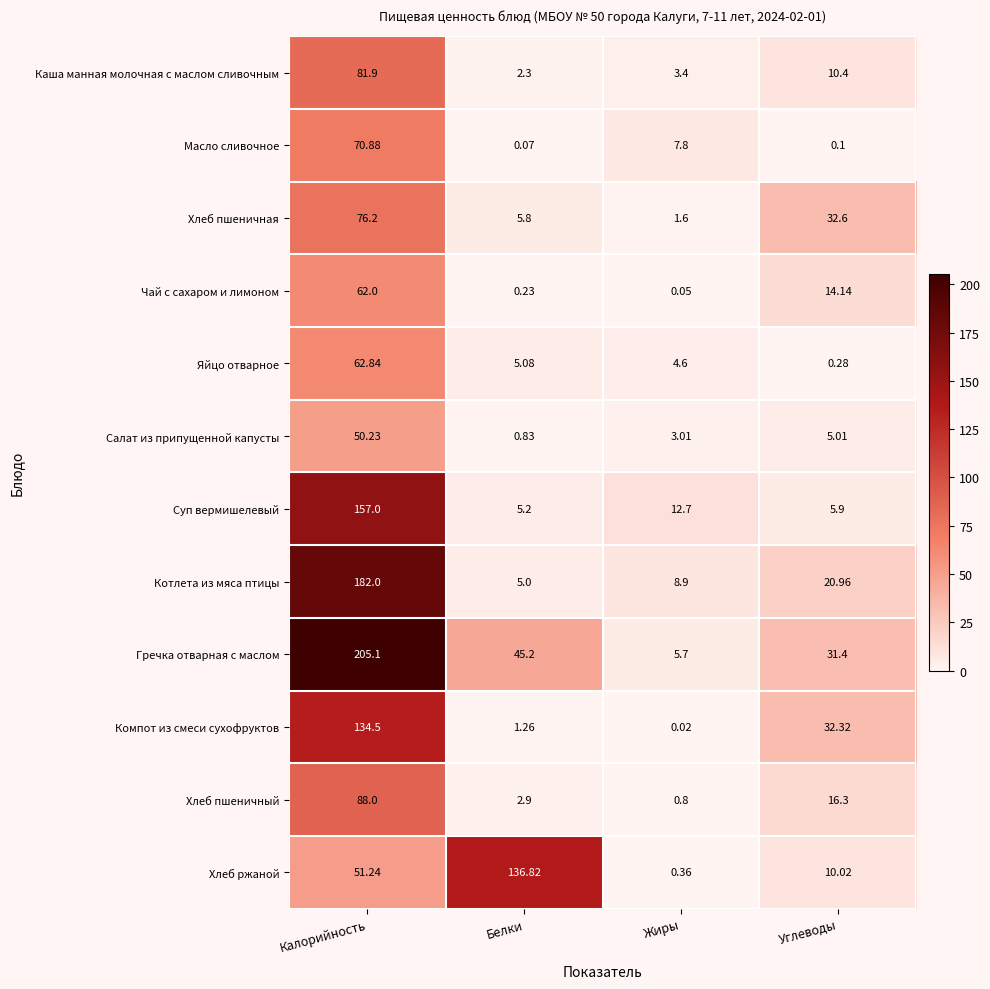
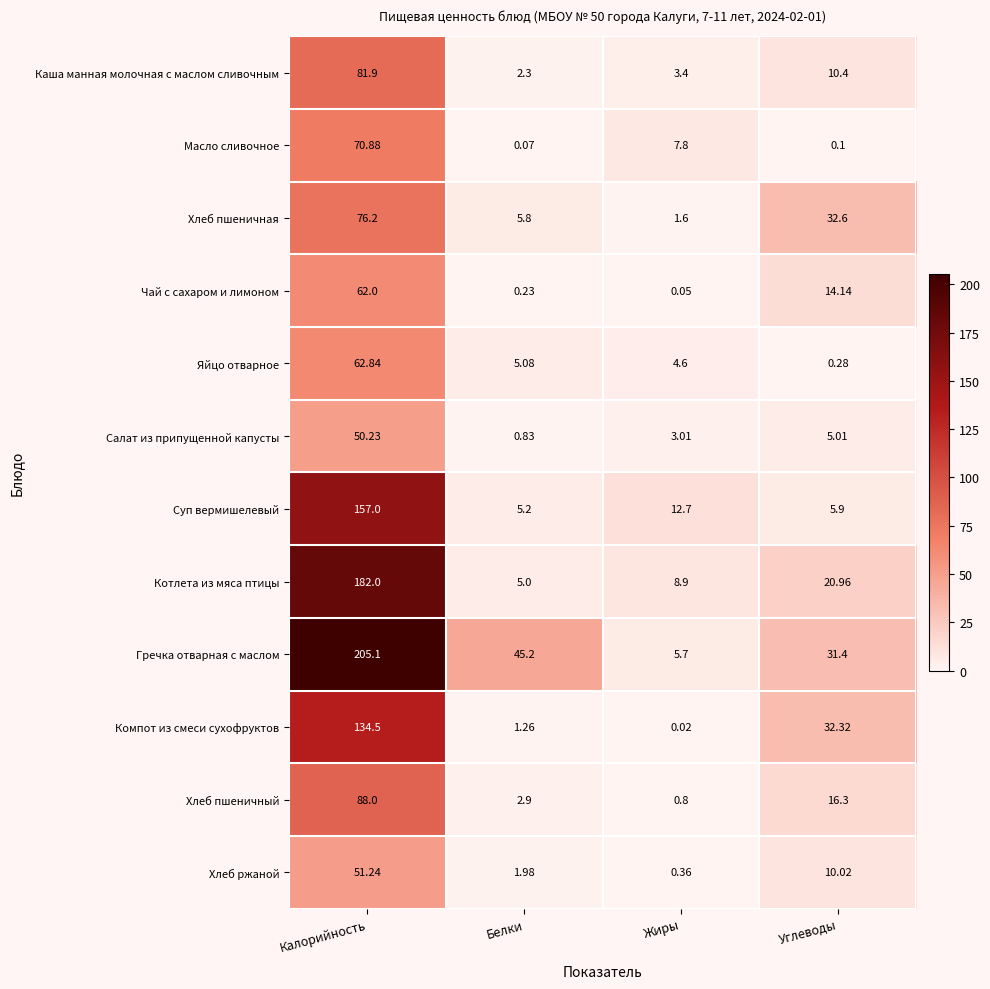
  {
    "Каша манная молочная с маслом сливочным": {
      "Калорийность": 81.9,
      "Белки": 2.3,
      "Жиры": 3.4,
      "Углеводы": 10.4
    },
    "Масло сливочное": {
      "Калорийность": 70.88,
      "Белки": 0.07,
      "Жиры": 7.8,
      "Углеводы": 0.1
    },
    "Хлеб пшеничная": {
      "Калорийность": 76.2,
      "Белки": 5.8,
      "Жиры": 1.6,
      "Углеводы": 32.6
    },
    "Чай с сахаром и лимоном": {
      "Калорийность": 62.0,
      "Белки": 0.23,
      "Жиры": 0.05,
      "Углеводы": 14.14
    },
    "Яйцо отварное": {
      "Калорийность": 62.84,
      "Белки": 5.08,
      "Жиры": 4.6,
      "Углеводы": 0.28
    },
    "Салат из припущенной капусты": {
      "Калорийность": 50.23,
      "Белки": 0.83,
      "Жиры": 3.01,
      "Углеводы": 5.01
    },
    "Суп вермишелевый": {
      "Калорийность": 157.0,
      "Белки": 5.2,
      "Жиры": 12.7,
      "Углеводы": 5.9
    },
    "Котлета из мяса птицы": {
      "Калорийность": 182.0,
      "Белки": 5.0,
      "Жиры": 8.9,
      "Углеводы": 20.96
    },
    "Гречка отварная с маслом": {
      "Калорийность": 205.1,
      "Белки": 45.2,
      "Жиры": 5.7,
      "Углеводы": 31.4
    },
    "Компот из смеси сухофруктов": {
      "Калорийность": 134.5,
      "Белки": 1.26,
      "Жиры": 0.02,
      "Углеводы": 32.32
    },
    "Хлеб пшеничный": {
      "Калорийность": 88.0,
      "Белки": 2.9,
      "Жиры": 0.8,
      "Углеводы": 16.3
    },
    "Хлеб ржаной": {
      "Калорийность": 51.24,
-     "Белки": 136.82,
+     "Белки": 1.98,
      "Жиры": 0.36,
      "Углеводы": 10.02
    }
  }
